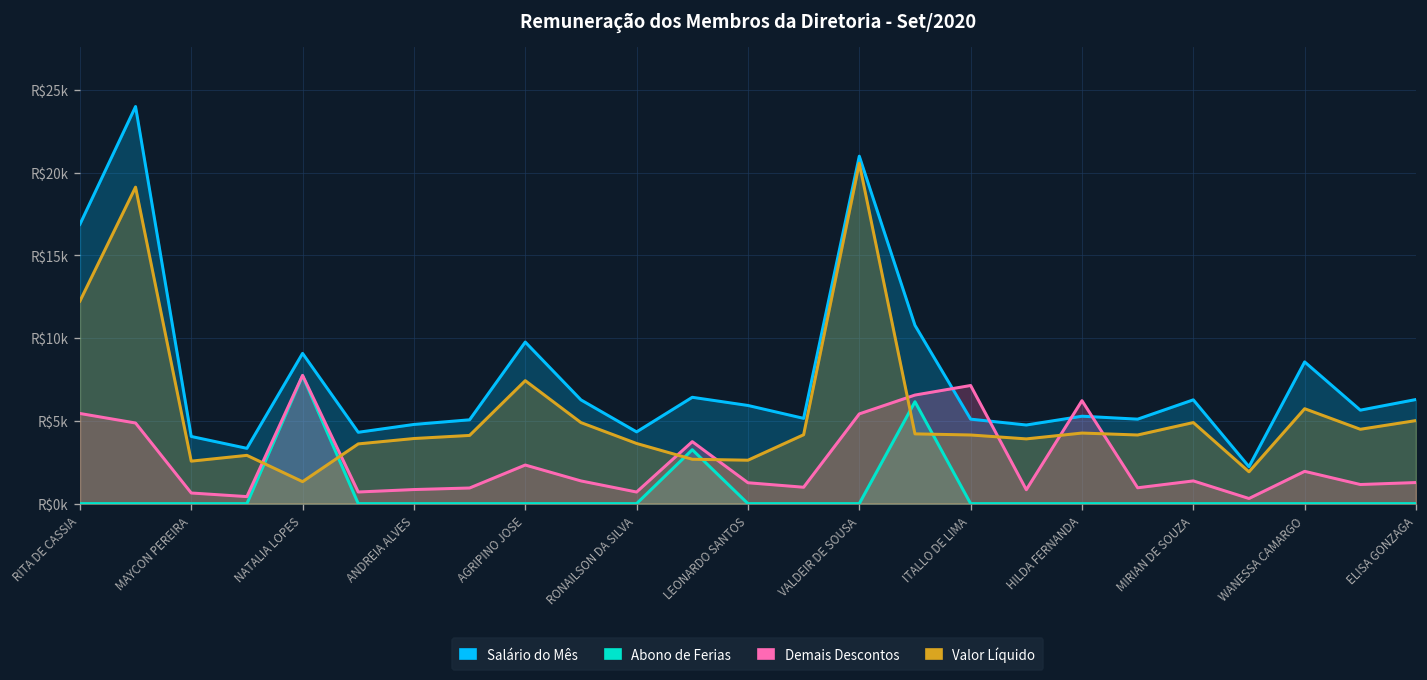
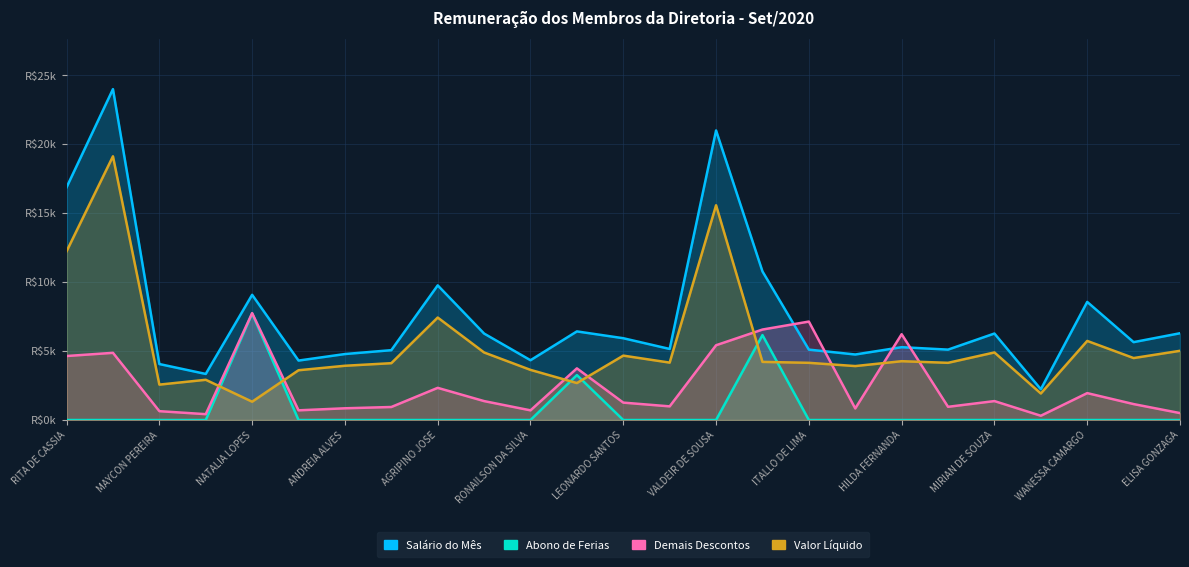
  {
    "Demais Descontos": {
-     "RITA DE CASSIA": "R$5400",
+     "RITA DE CASSIA": "R$4600",
      "MAYCON PEREIRA": "R$600",
      "ANDREIA ALVES": "R$900",
      "AGRIPINO JOSE": "R$2300",
      "RONAILSON DA SILVA": "R$700",
      "LEONARDO SANTOS": "R$1300",
      "VALDEIR DE SOUSA": "R$5400",
      "ITALLO DE LIMA": "R$7100",
      "HILDA FERNANDA": "R$6200",
      "MIRIAN DE SOUZA": "R$1400",
      "WANESSA CAMARGO": "R$2000",
-     "ELISA GONZAGA": "R$1300"
+     "ELISA GONZAGA": "R$500"
    },
    "Valor Líquido": {
      "RITA DE CASSIA": "R$12200",
      "MAYCON PEREIRA": "R$2600",
      "NATALIA LOPES": "R$1300",
      "ANDREIA ALVES": "R$3900",
      "AGRIPINO JOSE": "R$7400",
      "RONAILSON DA SILVA": "R$3600",
-     "LEONARDO SANTOS": "R$2600",
-     "VALDEIR DE SOUSA": "R$20600",
+     "LEONARDO SANTOS": "R$4700",
+     "VALDEIR DE SOUSA": "R$15600",
      "ITALLO DE LIMA": "R$4100",
      "HILDA FERNANDA": "R$4300",
      "MIRIAN DE SOUZA": "R$4900",
      "WANESSA CAMARGO": "R$5700",
      "ELISA GONZAGA": "R$5000"
    }
  }
